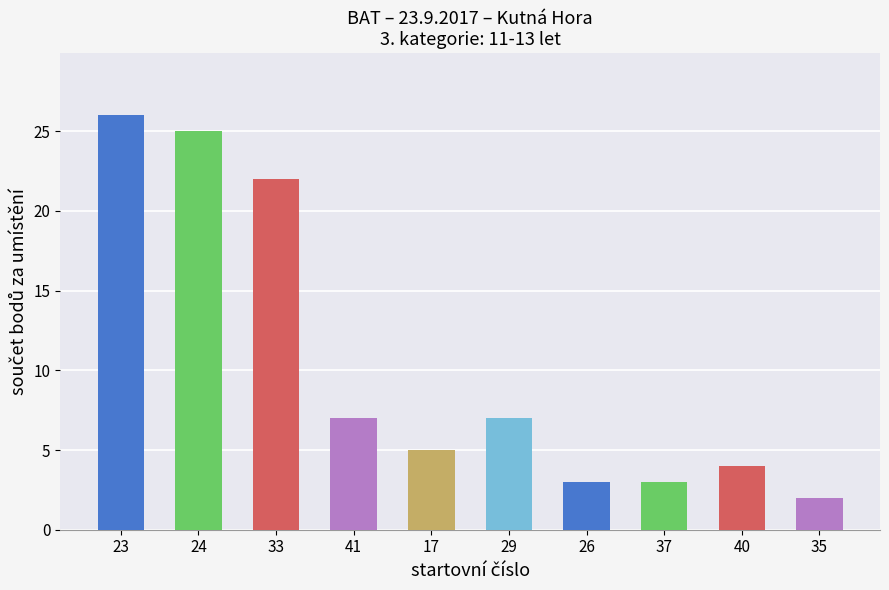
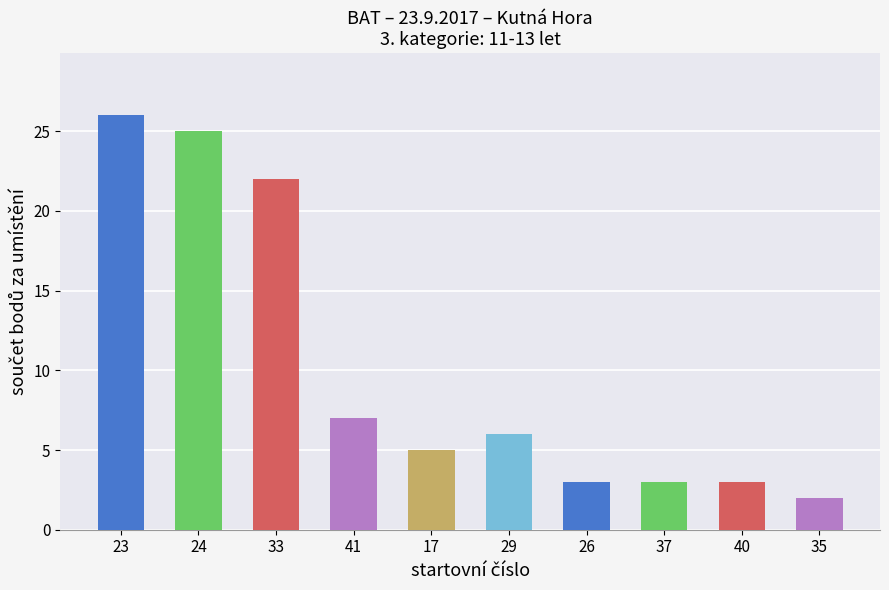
  {
    "23": 26,
    "24": 25,
    "33": 22,
    "41": 7,
    "17": 5,
-   "29": 7,
+   "29": 6,
    "26": 3,
    "37": 3,
-   "40": 4,
+   "40": 3,
    "35": 2
  }
